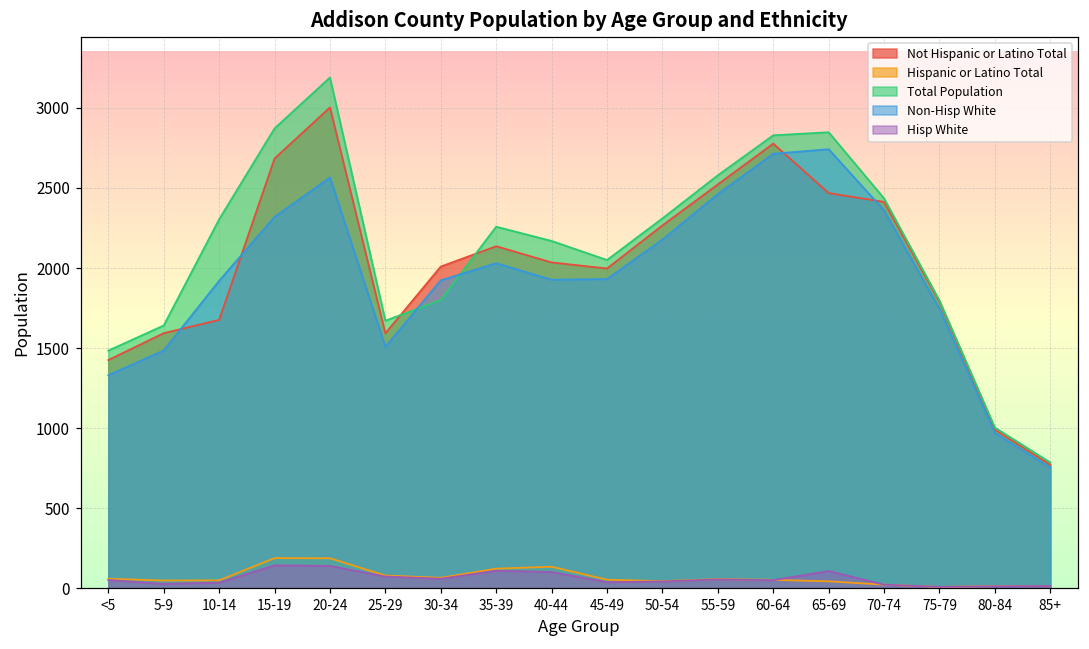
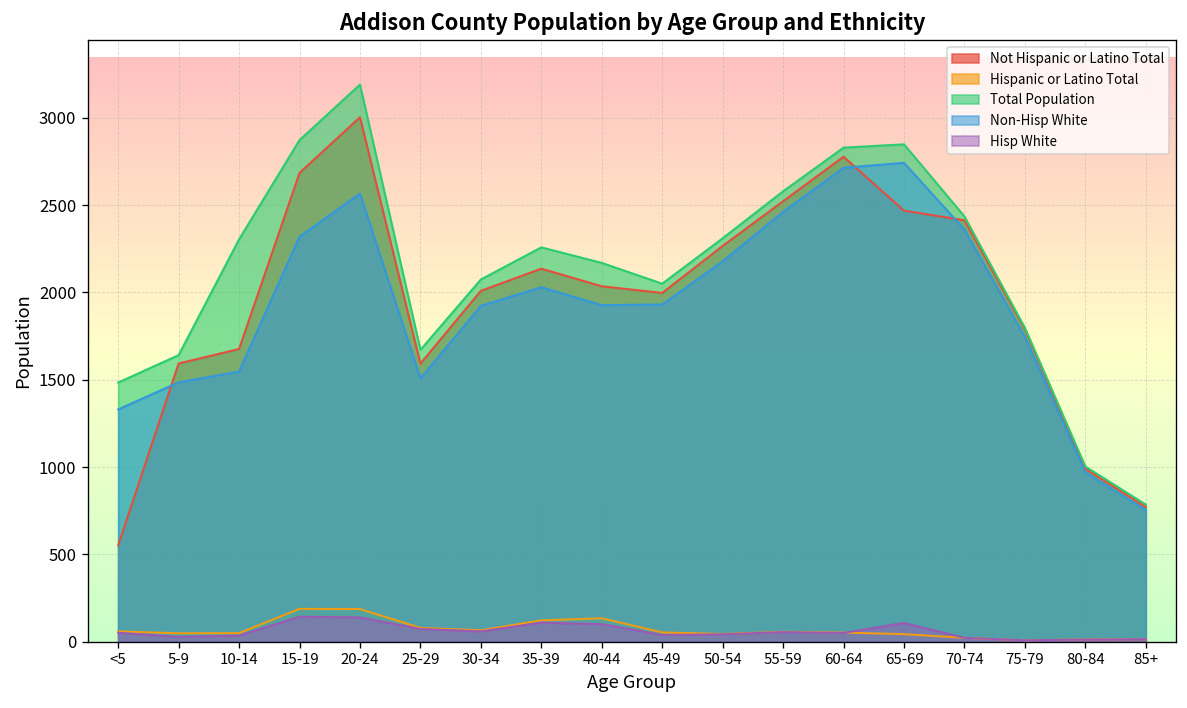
  {
    "Not Hispanic or Latino Total": {
-     "<5": 1430,
+     "<5": 550,
      "5-9": 1590,
      "10-14": 1680,
      "15-19": 2680,
      "20-24": 3000,
      "25-29": 1590,
      "30-34": 2010,
      "35-39": 2140,
      "40-44": 2040,
      "45-49": 2000,
      "50-54": 2270,
      "55-59": 2520,
      "60-64": 2780,
      "65-69": 2470,
      "70-74": 2410
    },
    "Hispanic or Latino Total": {
      "5-9": 50,
      "15-19": 190,
      "20-24": 190,
      "40-44": 130,
      "65-69": 40
    },
    "Total Population": {
      "<5": 1480,
      "5-9": 1640,
      "10-14": 2300,
      "15-19": 2870,
      "20-24": 3190,
      "25-29": 1670,
-     "30-34": 1800,
+     "30-34": 2070,
      "35-39": 2260,
      "40-44": 2170,
      "45-49": 2050,
      "50-54": 2310,
      "55-59": 2580,
      "60-64": 2830,
      "65-69": 2850,
      "70-74": 2440
    },
    "Non-Hisp White": {
      "<5": 1330,
      "5-9": 1490,
-     "10-14": 1920,
+     "10-14": 1550,
      "15-19": 2320,
      "20-24": 2570,
      "25-29": 1510,
      "30-34": 1920,
      "35-39": 2030,
      "40-44": 1930,
      "45-49": 1930,
      "50-54": 2180,
      "55-59": 2460,
      "60-64": 2710,
      "65-69": 2740,
      "70-74": 2360,
      "75-79": 1750,
      "80-84": 970
    },
    "Hisp White": {
      "5-9": 30,
      "15-19": 140,
      "20-24": 140,
      "40-44": 100,
      "65-69": 110
    }
  }
